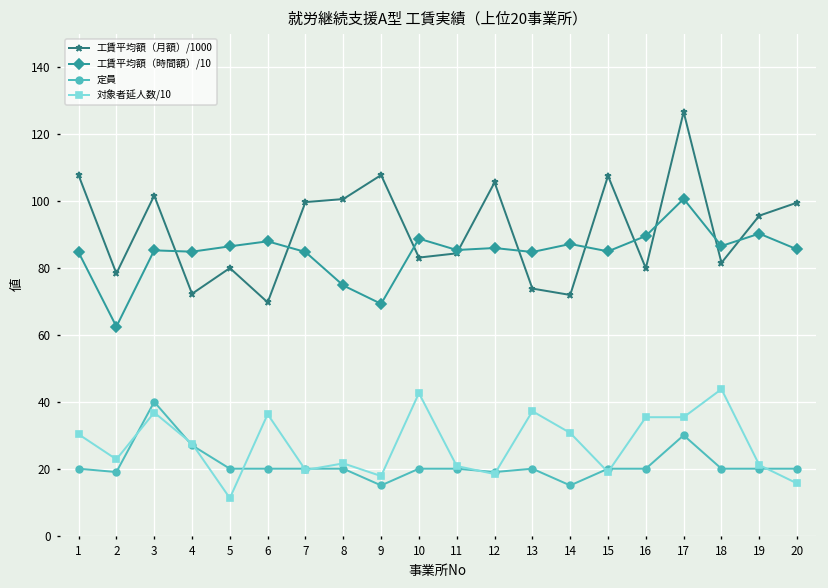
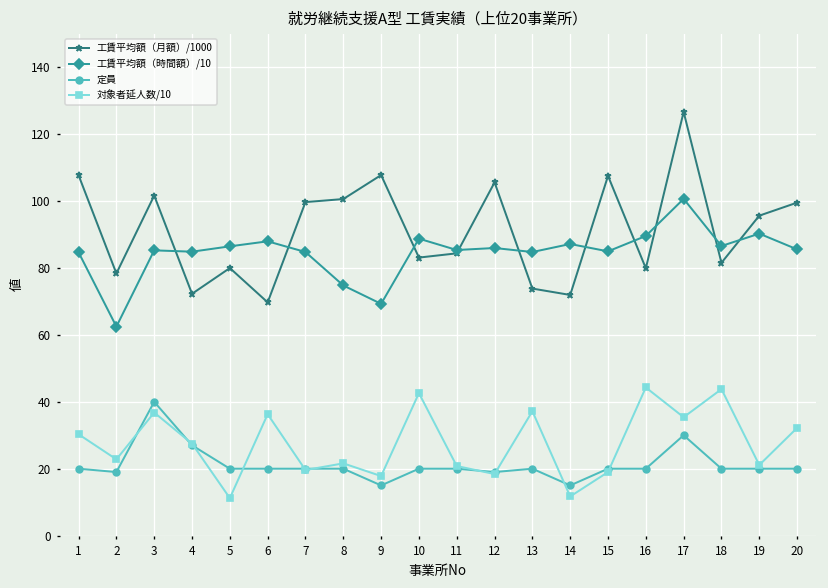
  {
    "対象者延人数/10": {
      "1": 30,
      "2": 23,
      "3": 37,
      "5": 11,
      "6": 36,
      "8": 22,
      "9": 18,
      "10": 43,
      "13": 37,
-     "14": 31,
+     "14": 12,
      "15": 19,
-     "16": 35,
+     "16": 44,
      "17": 35,
      "18": 44,
      "19": 21,
-     "20": 16
+     "20": 32
    }
  }
